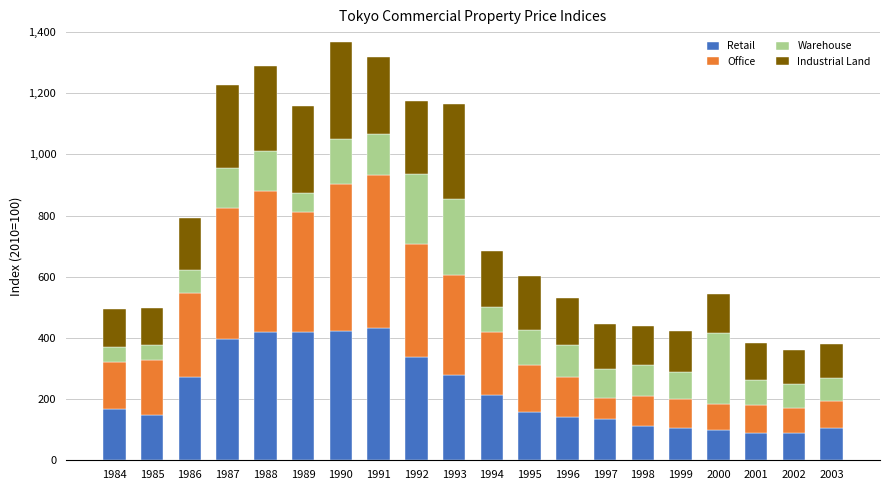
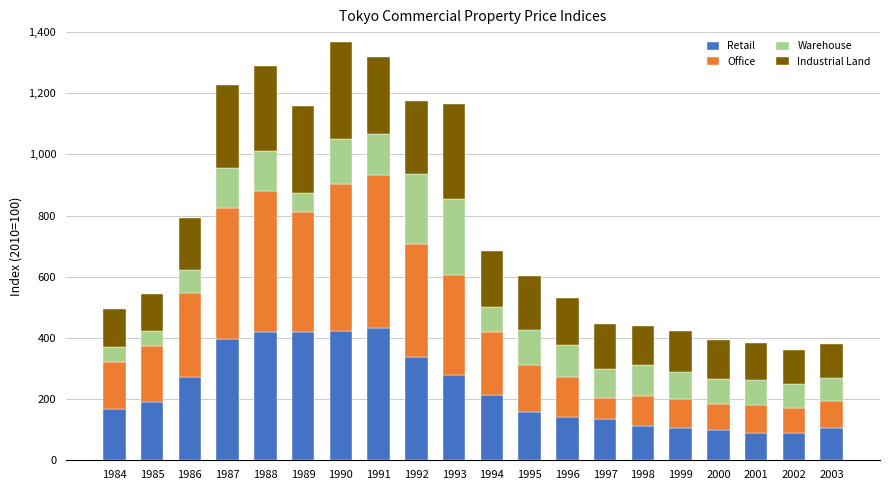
  {
    "Retail": {
      "1984": 170,
-     "1985": 150,
+     "1985": 190,
      "1986": 270,
      "1987": 400,
      "1988": 420,
      "1989": 420,
      "1990": 420,
      "1991": 430,
      "1992": 340,
      "1993": 280,
      "1994": 210,
      "1995": 160,
      "1996": 140,
      "1997": 140,
      "1998": 110,
      "1999": 110,
      "2000": 100,
      "2001": 90,
      "2002": 90,
      "2003": 110
    },
    "Office": {
      "1984": 150,
      "1985": 180,
      "1986": 280,
      "1987": 430,
      "1988": 460,
      "1989": 390,
      "1990": 480,
      "1991": 500,
      "1992": 370,
      "1993": 320,
      "1994": 210,
      "1995": 150,
      "1996": 130,
      "1997": 70,
      "1998": 100,
      "1999": 90,
      "2000": 80,
      "2001": 90,
      "2002": 80,
      "2003": 90
    },
    "Warehouse": {
      "1984": 50,
      "1985": 50,
      "1986": 80,
      "1987": 130,
      "1988": 130,
      "1989": 60,
      "1990": 150,
      "1991": 130,
      "1992": 230,
      "1993": 250,
      "1994": 80,
      "1995": 120,
      "1996": 110,
      "1997": 90,
      "1998": 100,
      "1999": 90,
-     "2000": 230,
+     "2000": 80,
      "2001": 80,
      "2002": 80,
      "2003": 70
    },
    "Industrial Land": {
      "1984": 120,
      "1985": 120,
      "1986": 170,
      "1987": 270,
      "1988": 280,
      "1989": 290,
      "1990": 320,
      "1991": 250,
      "1992": 240,
      "1993": 310,
      "1994": 180,
      "1995": 180,
      "1996": 150,
      "1997": 150,
      "1998": 130,
      "1999": 130,
      "2000": 130,
      "2001": 120,
      "2002": 110,
      "2003": 110
    }
  }
